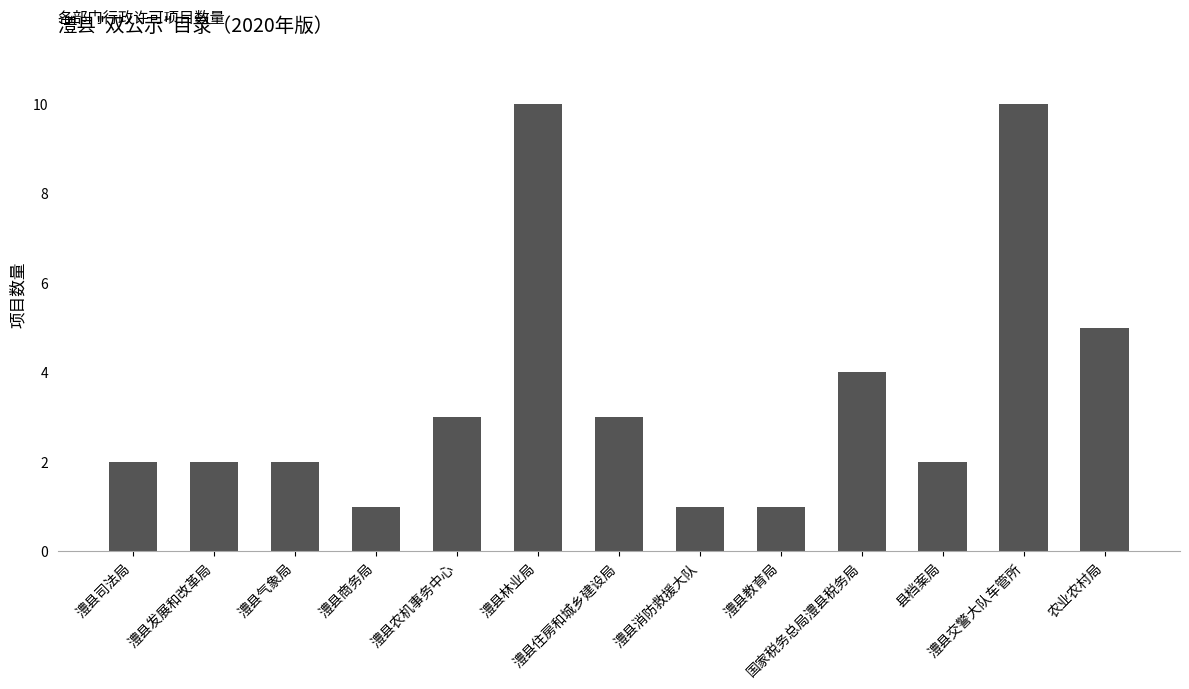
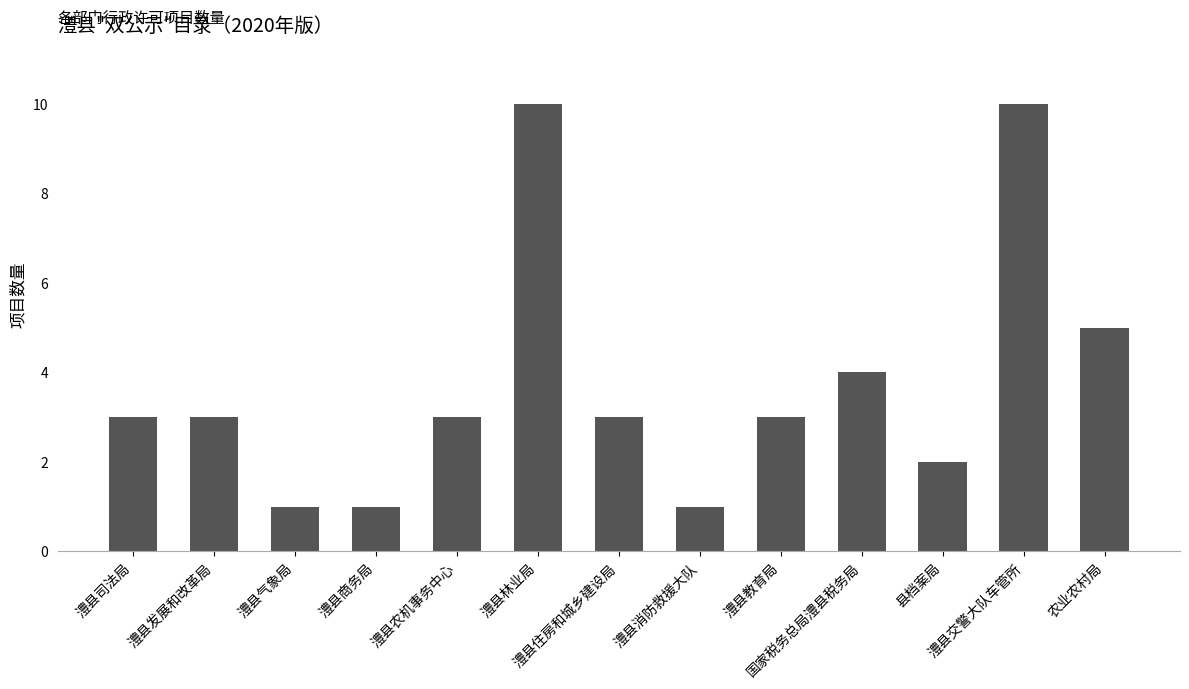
  {
-   "澧县司法局": 2,
-   "澧县发展和改革局": 2,
-   "澧县气象局": 2,
+   "澧县司法局": 3,
+   "澧县发展和改革局": 3,
+   "澧县气象局": 1,
    "澧县商务局": 1,
    "澧县农机事务中心": 3,
    "澧县林业局": 10,
    "澧县住房和城乡建设局": 3,
    "澧县消防救援大队": 1,
-   "澧县教育局": 1,
+   "澧县教育局": 3,
    "国家税务总局澧县税务局": 4,
    "县档案局": 2,
    "澧县交警大队车管所": 10,
    "农业农村局": 5
  }
